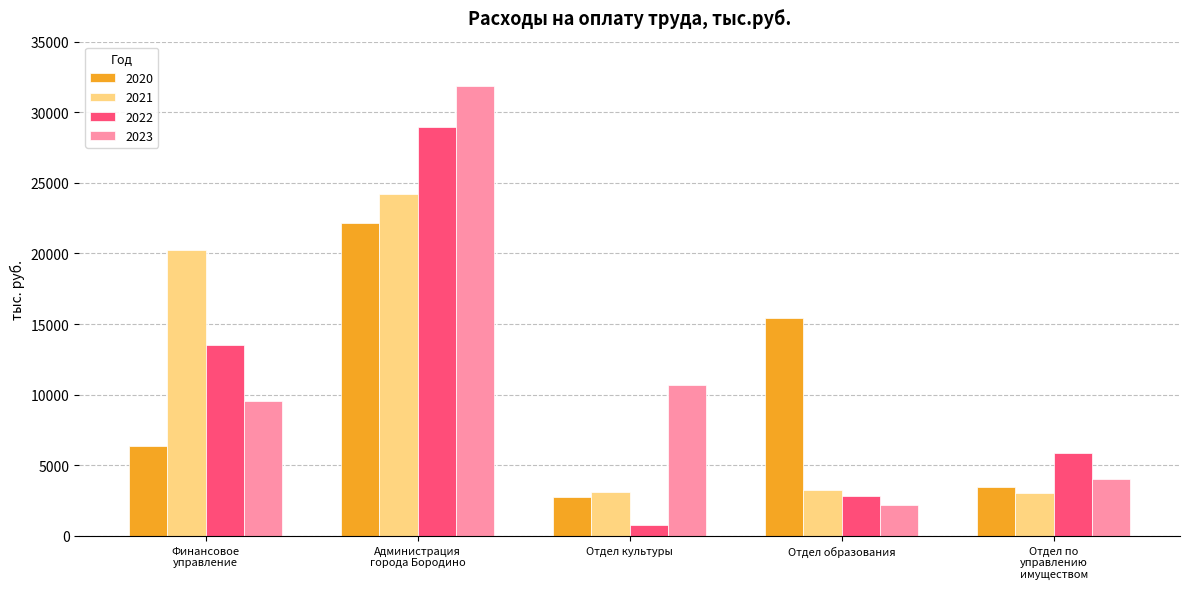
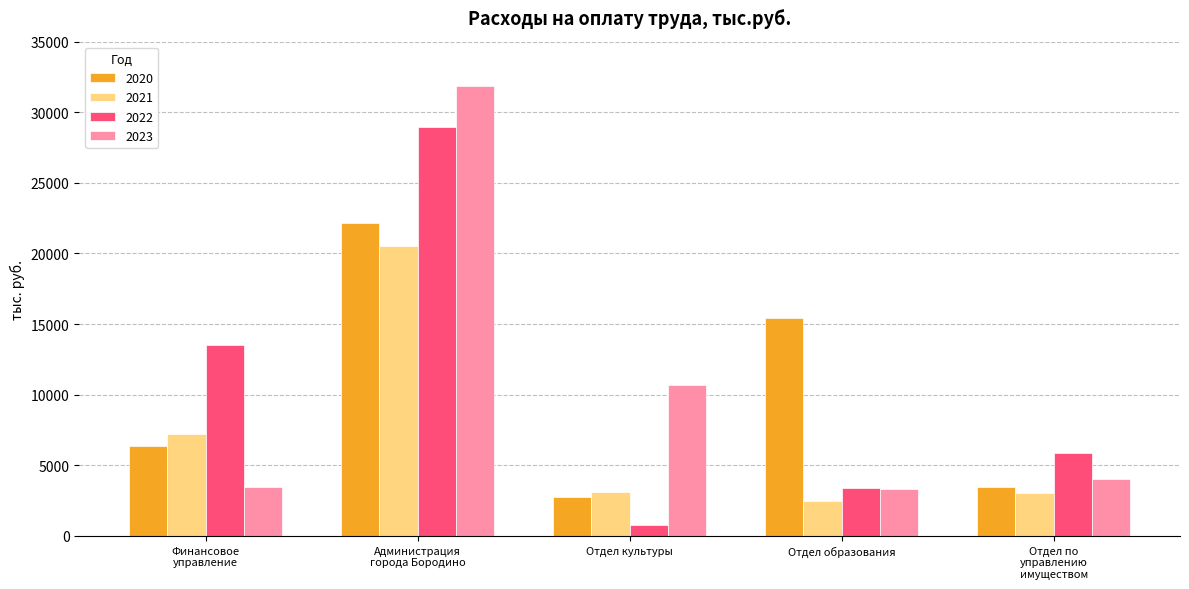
  {
    "2020": {
      "Финансовое управление": 6400,
      "Администрация города Бородино": 22200,
      "Отдел культуры": 2700,
      "Отдел образования": 15400,
      "Отдел по управлению имуществом": 3500
    },
    "2021": {
-     "Финансовое управление": 20300,
-     "Администрация города Бородино": 24200,
+     "Финансовое управление": 7300,
+     "Администрация города Бородино": 20500,
      "Отдел культуры": 3100,
-     "Отдел образования": 3300,
+     "Отдел образования": 2500,
      "Отдел по управлению имуществом": 3100
    },
    "2022": {
      "Финансовое управление": 13500,
      "Администрация города Бородино": 29000,
      "Отдел культуры": 800,
-     "Отдел образования": 2800,
+     "Отдел образования": 3400,
      "Отдел по управлению имуществом": 5900
    },
    "2023": {
-     "Финансовое управление": 9500,
+     "Финансовое управление": 3500,
      "Администрация города Бородино": 31900,
      "Отдел культуры": 10700,
-     "Отдел образования": 2200,
+     "Отдел образования": 3300,
      "Отдел по управлению имуществом": 4100
    }
  }
